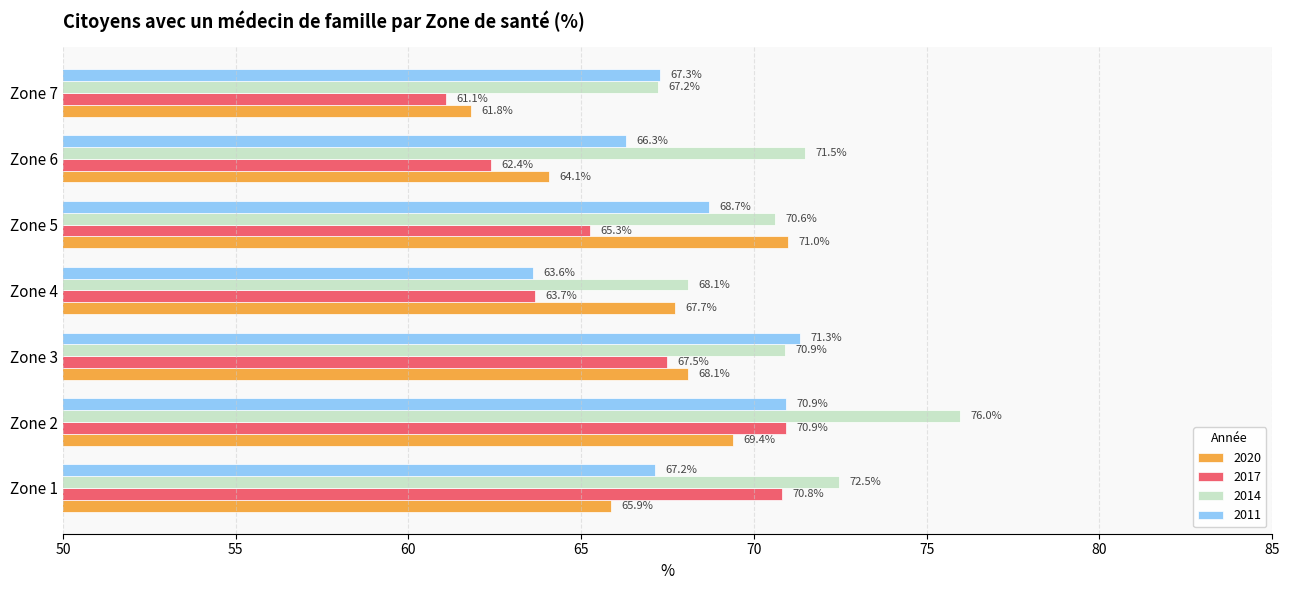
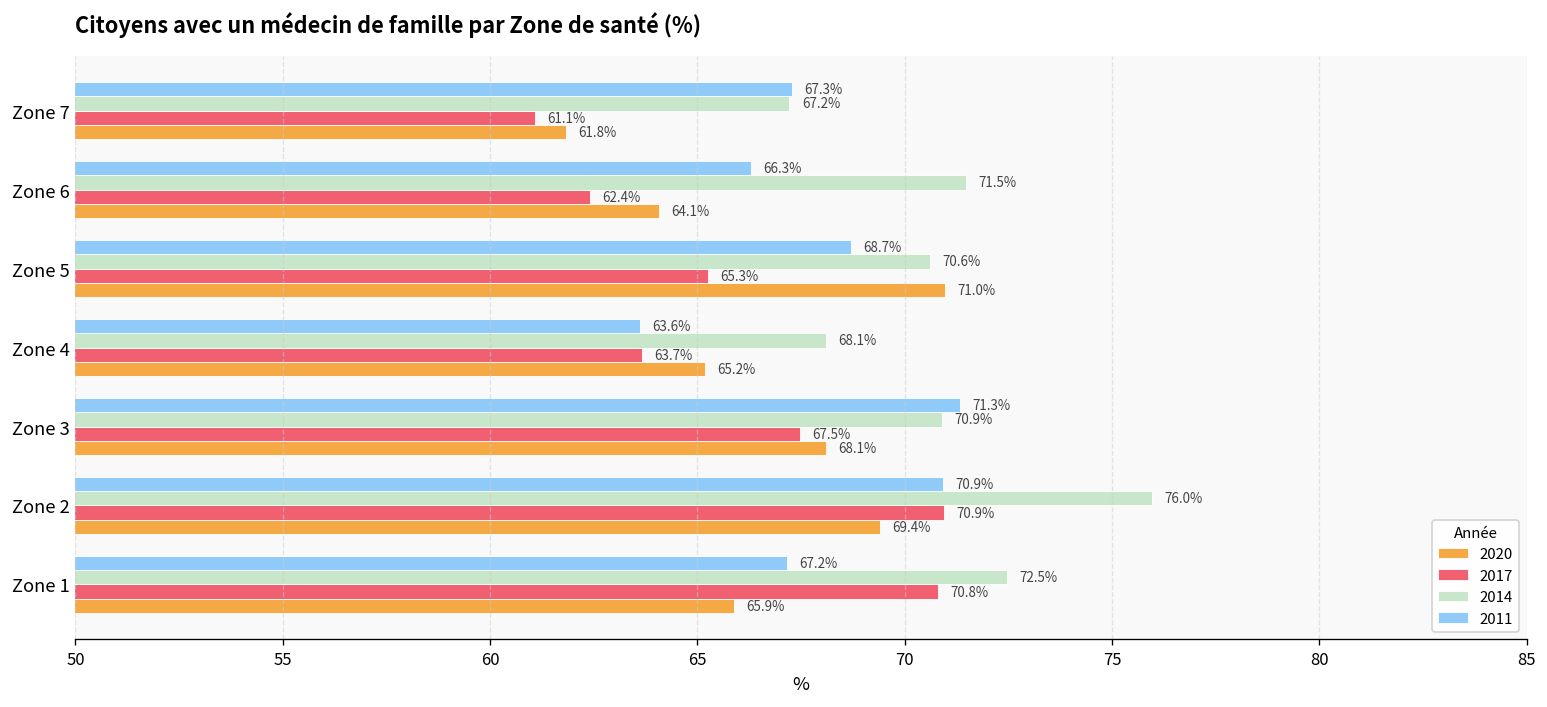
  {
    "2020": {
      "Zone 7": "61.8%",
      "Zone 6": "64.1%",
      "Zone 5": "71.0%",
-     "Zone 4": "67.7%",
+     "Zone 4": "65.2%",
      "Zone 3": "68.1%",
      "Zone 2": "69.4%",
      "Zone 1": "65.9%"
    },
    "2017": {
      "Zone 7": "61.1%",
      "Zone 6": "62.4%",
      "Zone 5": "65.3%",
      "Zone 4": "63.7%",
      "Zone 3": "67.5%",
      "Zone 2": "70.9%",
      "Zone 1": "70.8%"
    },
    "2014": {
      "Zone 7": "67.2%",
      "Zone 6": "71.5%",
      "Zone 5": "70.6%",
      "Zone 4": "68.1%",
      "Zone 3": "70.9%",
      "Zone 2": "76.0%",
      "Zone 1": "72.5%"
    },
    "2011": {
      "Zone 7": "67.3%",
      "Zone 6": "66.3%",
      "Zone 5": "68.7%",
      "Zone 4": "63.6%",
      "Zone 3": "71.3%",
      "Zone 2": "70.9%",
      "Zone 1": "67.2%"
    }
  }
